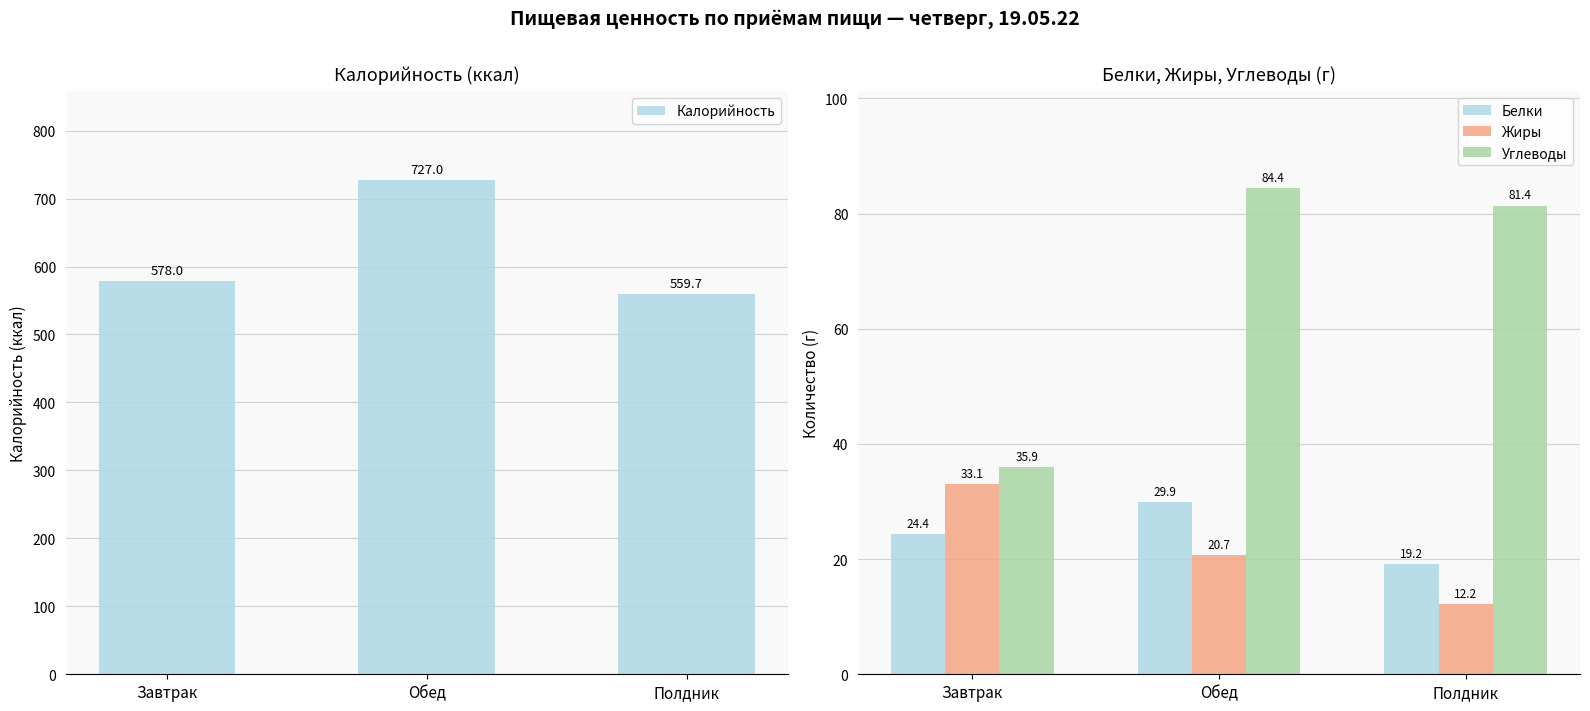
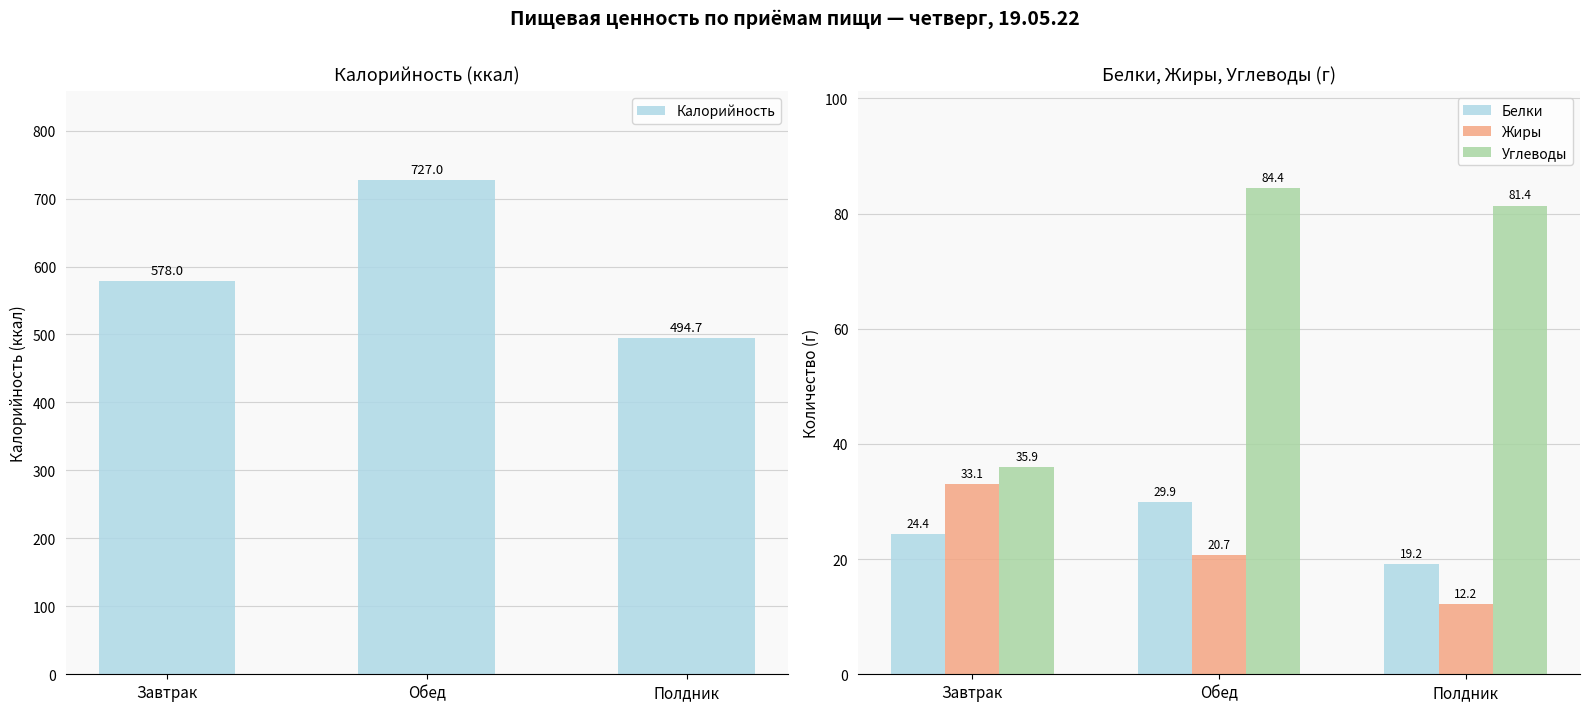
  {
    "Калорийность (ккал)": {
      "Завтрак": 578.0,
      "Обед": 727.0,
-     "Полдник": 559.7
+     "Полдник": 494.7
    },
    "Белки, Жиры, Углеводы (г)": {
      "Белки": {
        "Завтрак": 24.4,
        "Обед": 29.9,
        "Полдник": 19.2
      },
      "Жиры": {
        "Завтрак": 33.1,
        "Обед": 20.7,
        "Полдник": 12.2
      },
      "Углеводы": {
        "Завтрак": 35.9,
        "Обед": 84.4,
        "Полдник": 81.4
      }
    }
  }
